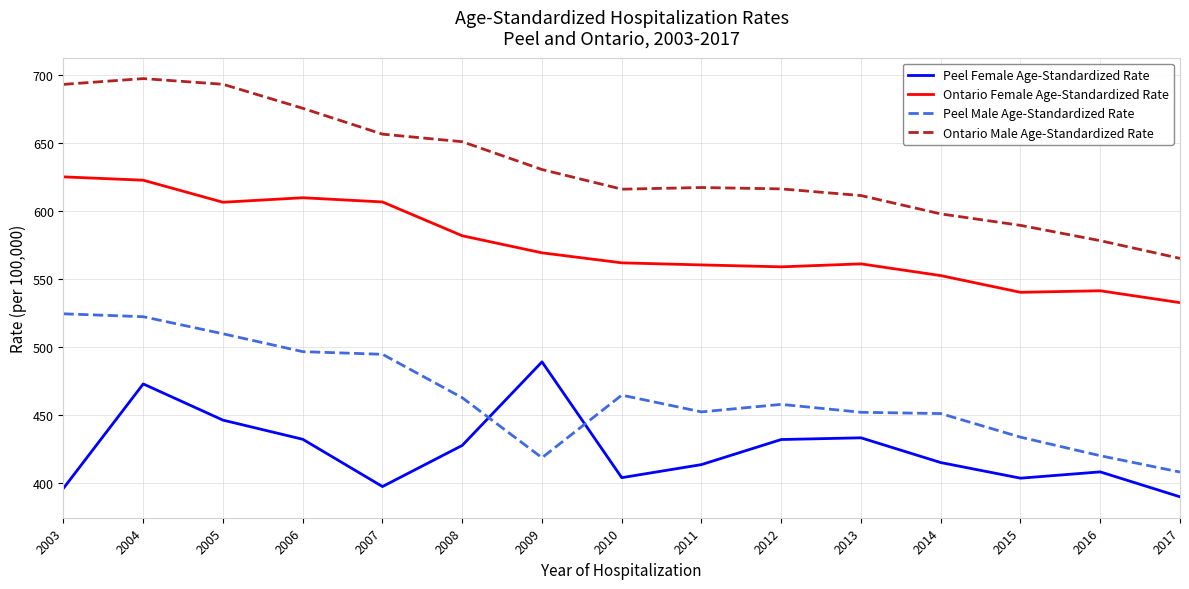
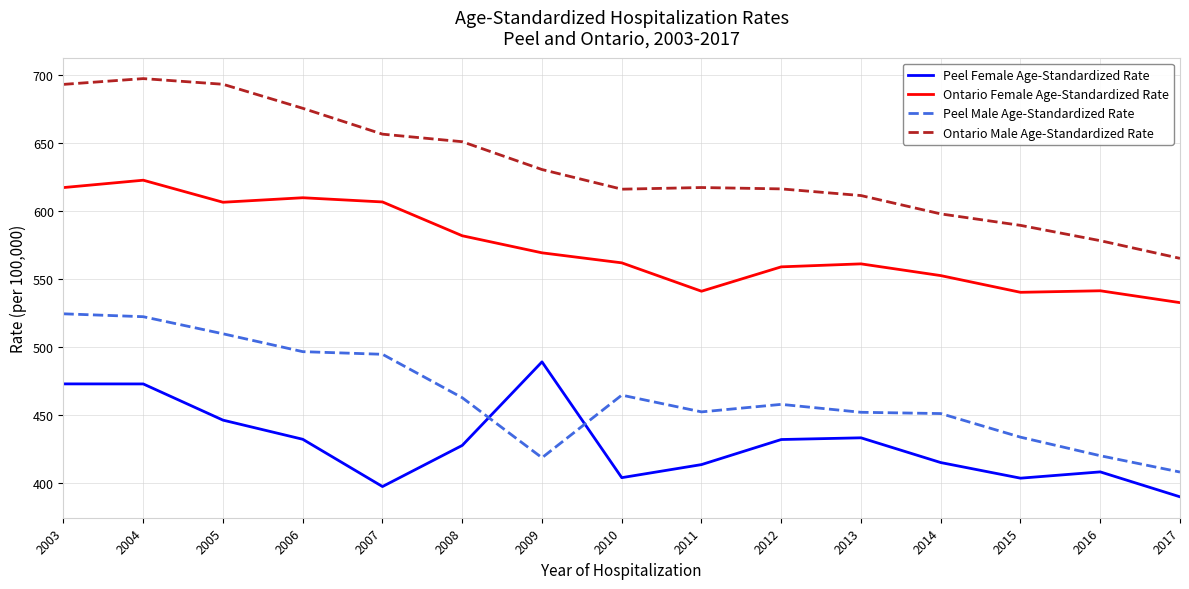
  {
    "Peel Female Age-Standardized Rate": {
-     "2003": 396,
+     "2003": 473,
      "2004": 473,
      "2005": 446,
      "2006": 432,
      "2007": 397,
      "2008": 428,
      "2009": 489,
      "2010": 404,
      "2011": 413,
      "2012": 432,
      "2013": 433,
      "2014": 415,
      "2015": 404,
      "2016": 408,
      "2017": 390
    },
    "Ontario Female Age-Standardized Rate": {
-     "2003": 625,
+     "2003": 617,
      "2004": 622,
      "2005": 606,
      "2006": 610,
      "2007": 606,
      "2008": 582,
      "2009": 569,
      "2010": 562,
-     "2011": 560,
+     "2011": 541,
      "2012": 559,
      "2013": 561,
      "2014": 552,
      "2015": 540,
      "2016": 541,
      "2017": 532
    },
    "Peel Male Age-Standardized Rate": {
      "2003": 524,
      "2004": 522,
      "2005": 510,
      "2006": 496,
      "2007": 495,
      "2008": 463,
      "2009": 419,
      "2010": 465,
      "2011": 452,
      "2012": 458,
      "2013": 452,
      "2014": 451,
      "2015": 434,
      "2016": 420,
      "2017": 408
    },
    "Ontario Male Age-Standardized Rate": {
      "2003": 693,
      "2004": 697,
      "2005": 693,
      "2006": 675,
      "2007": 656,
      "2008": 651,
      "2009": 630,
      "2010": 616,
      "2011": 617,
      "2012": 616,
      "2013": 611,
      "2014": 598,
      "2015": 589,
      "2016": 578,
      "2017": 565
    }
  }
